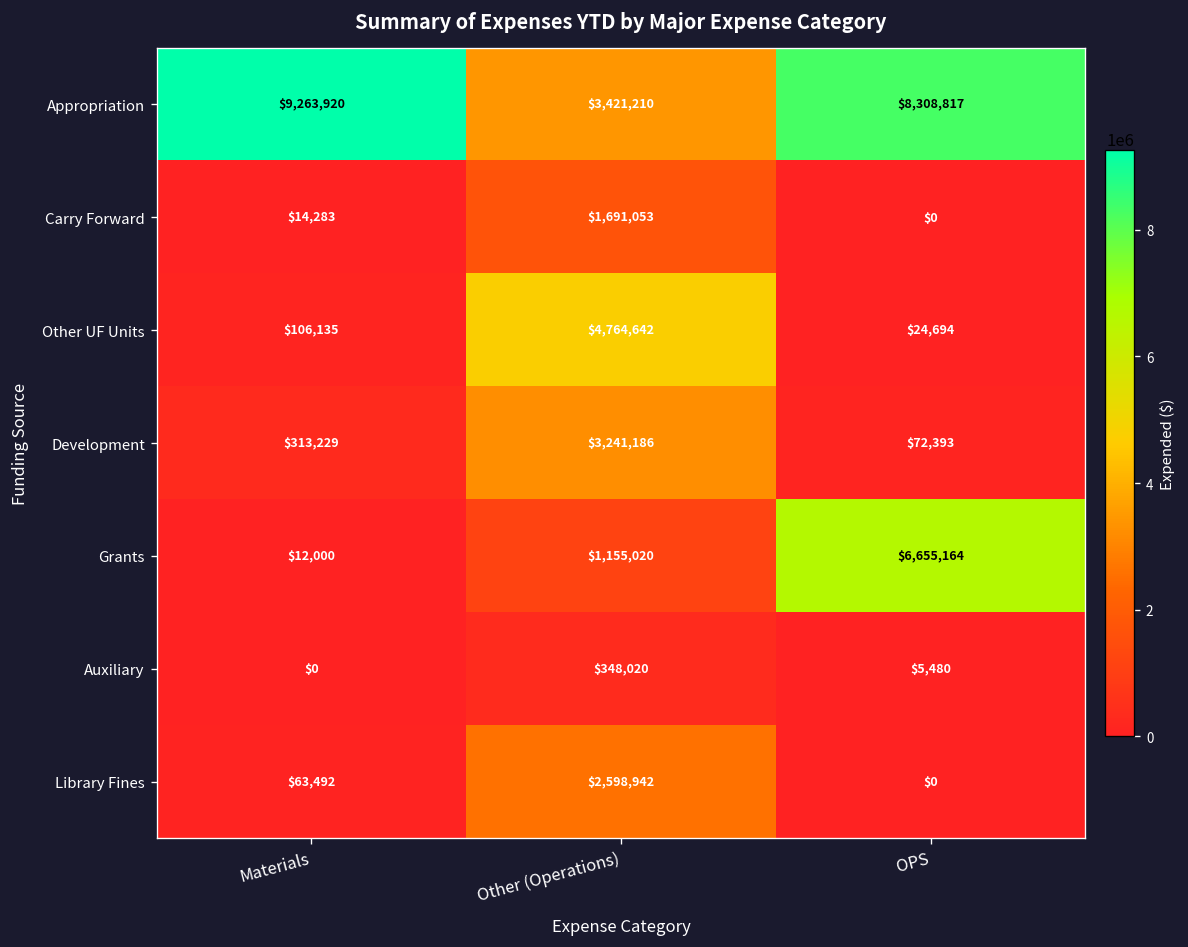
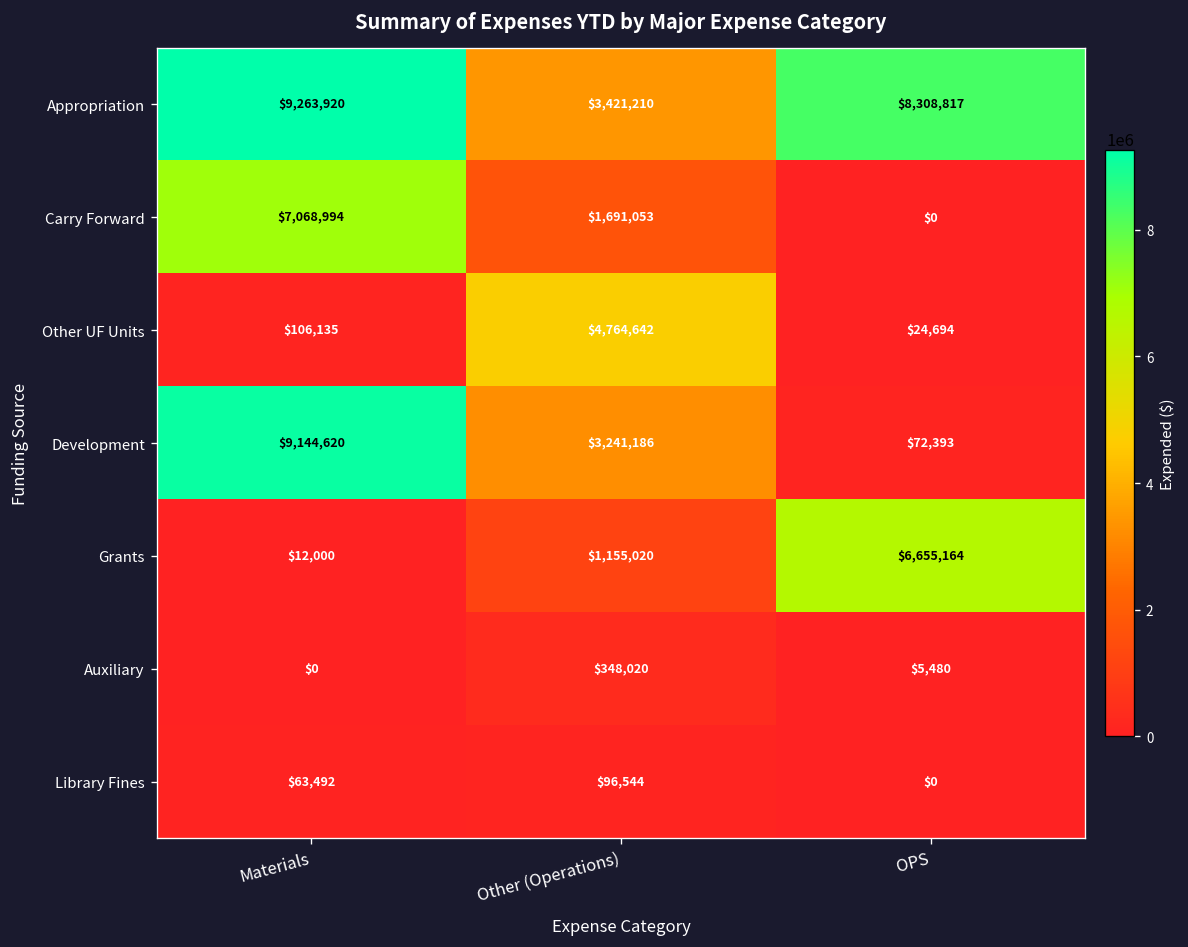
  {
    "Appropriation": {
      "Materials": "$9,263,920",
      "Other (Operations)": "$3,421,210",
      "OPS": "$8,308,817"
    },
    "Carry Forward": {
-     "Materials": "$14,283",
+     "Materials": "$7,068,994",
      "Other (Operations)": "$1,691,053",
      "OPS": "$0"
    },
    "Other UF Units": {
      "Materials": "$106,135",
      "Other (Operations)": "$4,764,642",
      "OPS": "$24,694"
    },
    "Development": {
-     "Materials": "$313,229",
+     "Materials": "$9,144,620",
      "Other (Operations)": "$3,241,186",
      "OPS": "$72,393"
    },
    "Grants": {
      "Materials": "$12,000",
      "Other (Operations)": "$1,155,020",
      "OPS": "$6,655,164"
    },
    "Auxiliary": {
      "Materials": "$0",
      "Other (Operations)": "$348,020",
      "OPS": "$5,480"
    },
    "Library Fines": {
      "Materials": "$63,492",
-     "Other (Operations)": "$2,598,942",
+     "Other (Operations)": "$96,544",
      "OPS": "$0"
    }
  }
